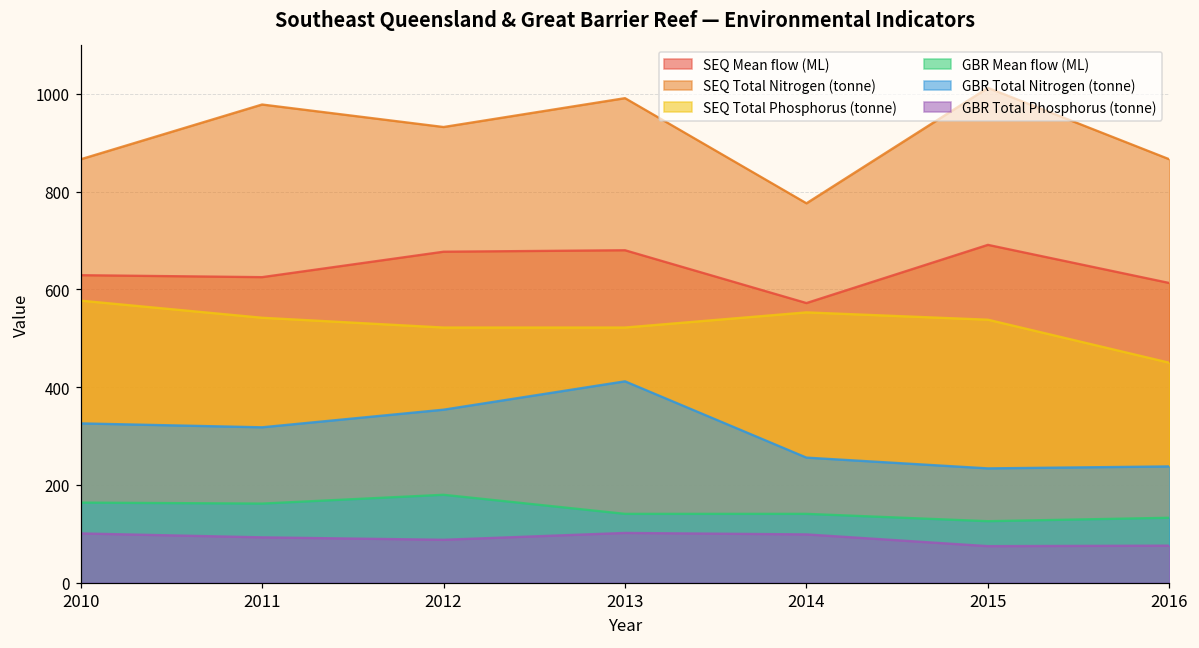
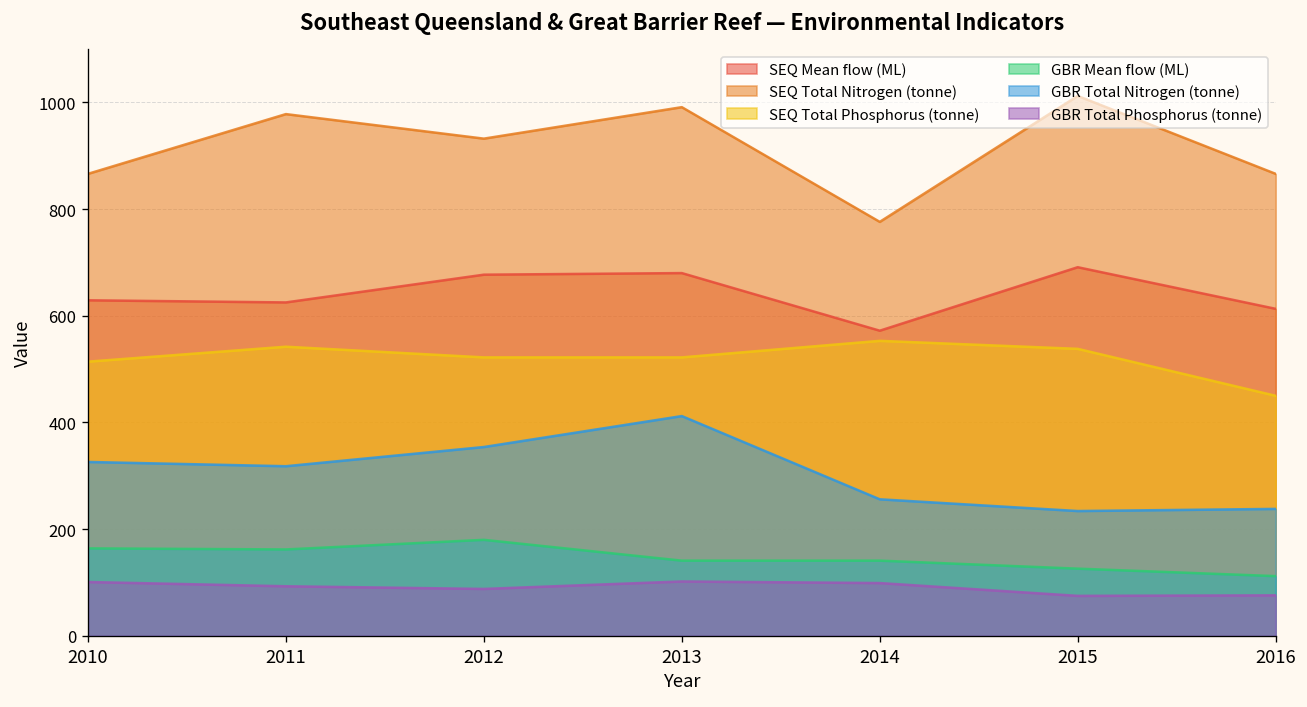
  {
    "SEQ Total Phosphorus (tonne)": {
-     "2010": 580,
+     "2010": 510,
      "2011": 540,
      "2012": 520,
      "2013": 520,
      "2014": 550,
      "2015": 540,
      "2016": 450
    },
    "GBR Mean flow (ML)": {
      "2010": 160,
      "2011": 160,
      "2012": 180,
      "2013": 140,
      "2014": 140,
      "2015": 130,
-     "2016": 130
+     "2016": 110
    },
    "GBR Total Nitrogen (tonne)": {
      "2010": 330,
      "2011": 320,
      "2012": 350,
      "2013": 410,
      "2014": 260,
      "2015": 230,
      "2016": 240
    },
    "GBR Total Phosphorus (tonne)": {
      "2010": 100,
      "2011": 90,
      "2012": 90,
      "2013": 100,
      "2014": 100,
      "2015": 80,
      "2016": 80
    }
  }
